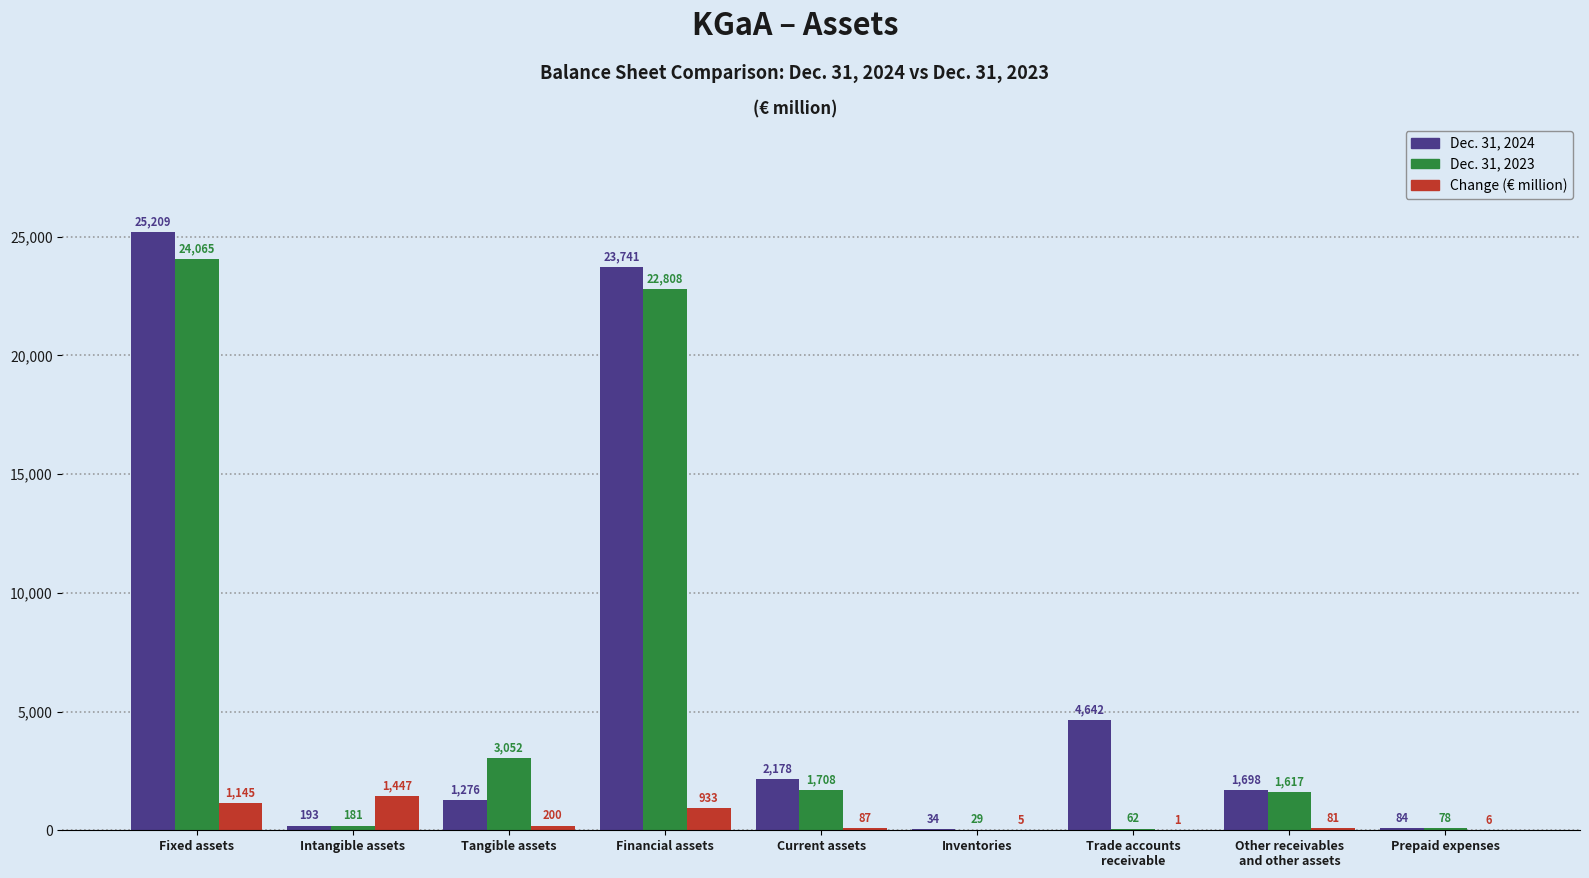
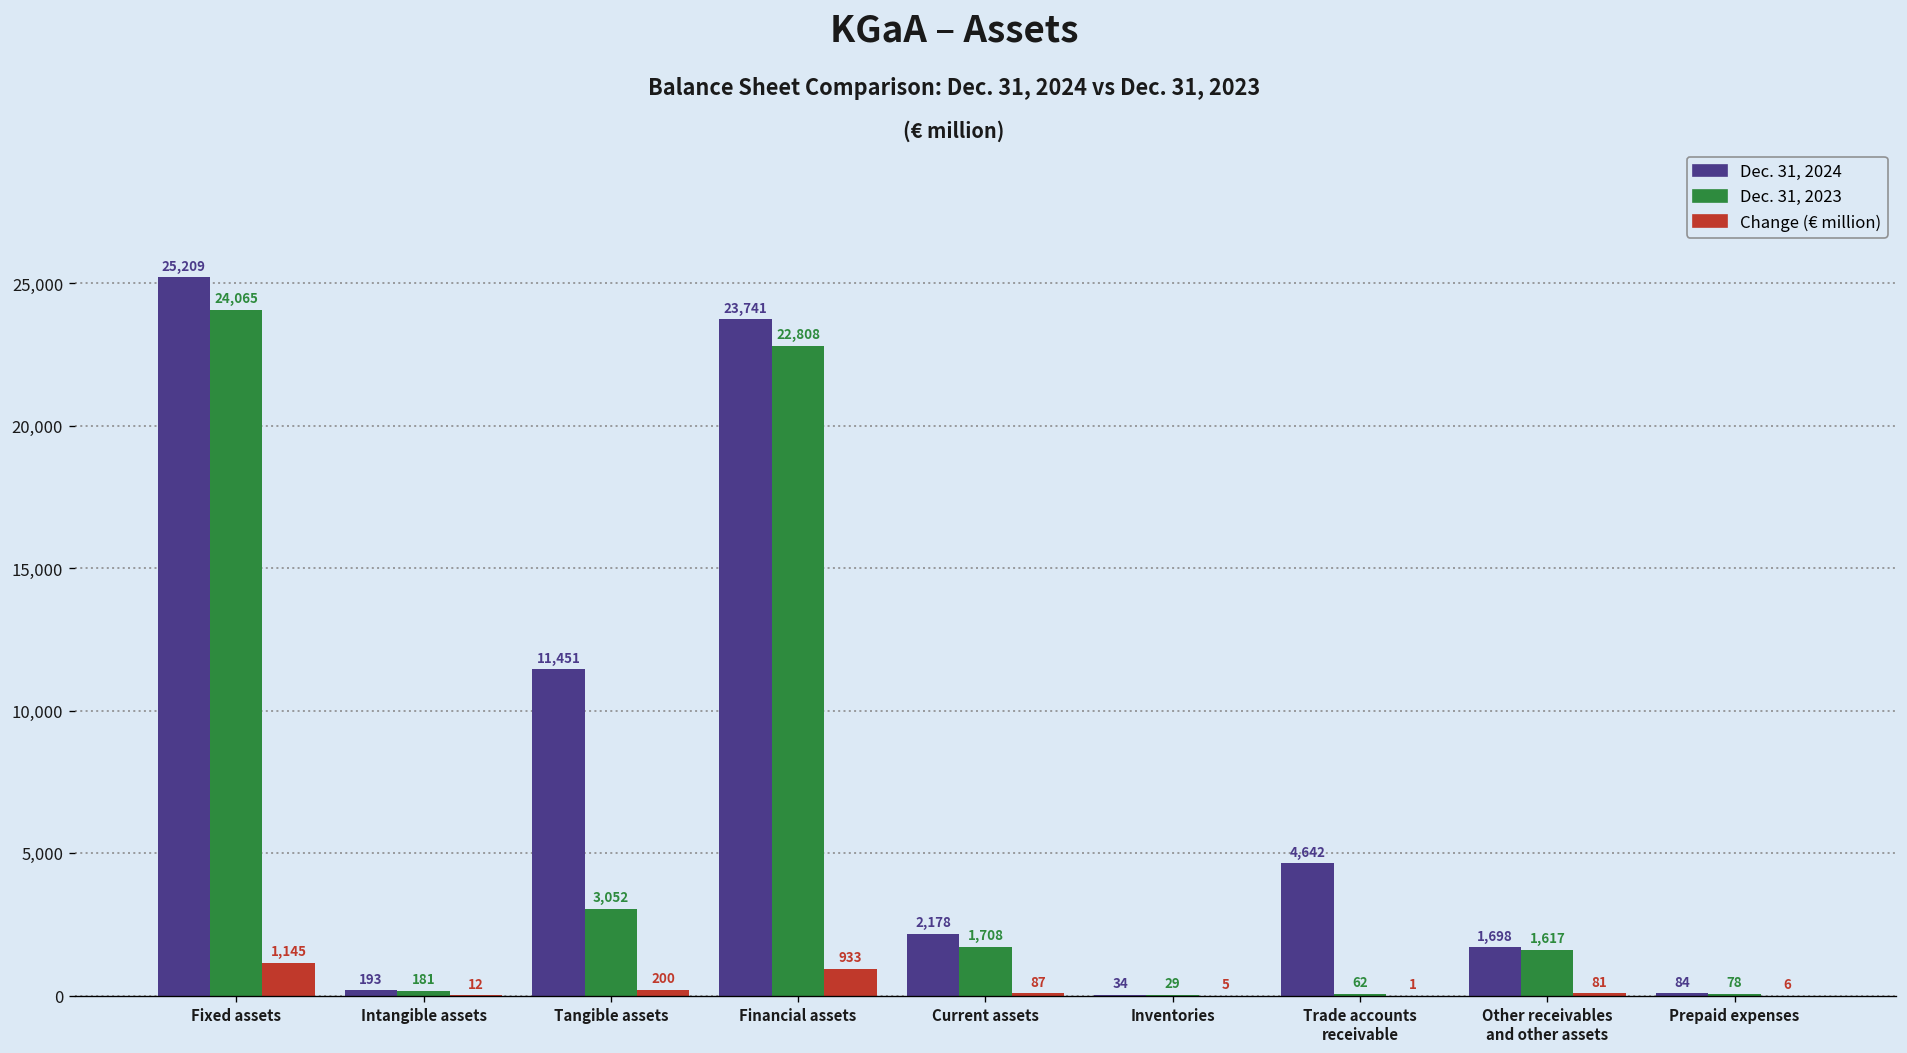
  {
    "Dec. 31, 2024": {
      "Fixed assets": "25,209",
      "Intangible assets": "193",
-     "Tangible assets": "1,276",
+     "Tangible assets": "11,451",
      "Financial assets": "23,741",
      "Current assets": "2,178",
      "Inventories": "34",
      "Trade accounts receivable": "4,642",
      "Other receivables and other assets": "1,698",
      "Prepaid expenses": "84"
    },
    "Dec. 31, 2023": {
      "Fixed assets": "24,065",
      "Intangible assets": "181",
      "Tangible assets": "3,052",
      "Financial assets": "22,808",
      "Current assets": "1,708",
      "Inventories": "29",
      "Trade accounts receivable": "62",
      "Other receivables and other assets": "1,617",
      "Prepaid expenses": "78"
    },
    "Change (€ million)": {
      "Fixed assets": "1,145",
-     "Intangible assets": "1,447",
+     "Intangible assets": "12",
      "Tangible assets": "200",
      "Financial assets": "933",
      "Current assets": "87",
      "Inventories": "5",
      "Trade accounts receivable": "1",
      "Other receivables and other assets": "81",
      "Prepaid expenses": "6"
    }
  }
